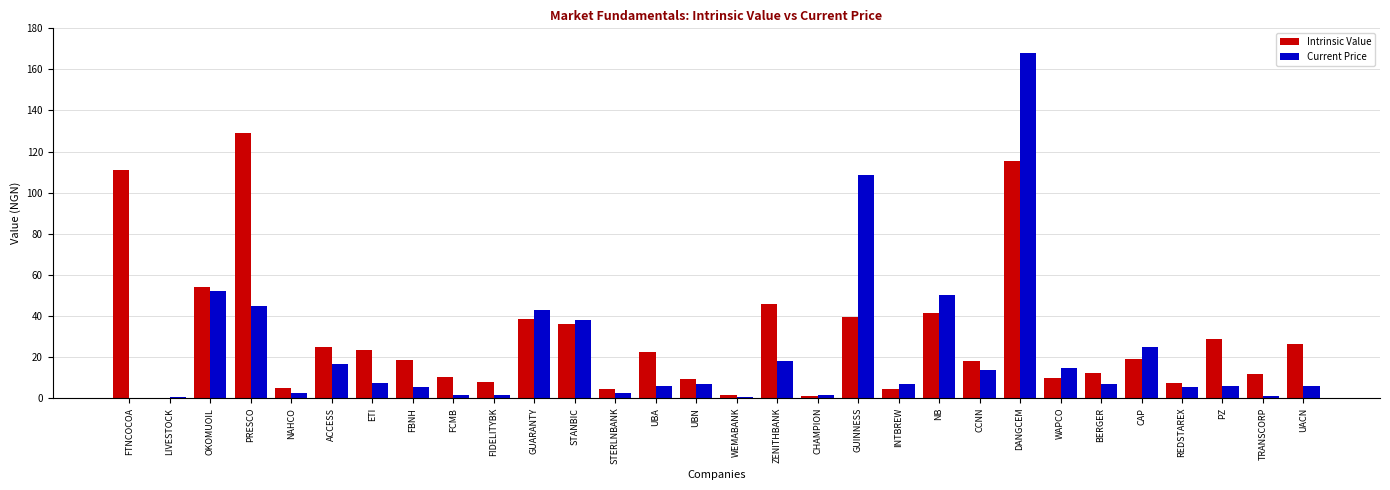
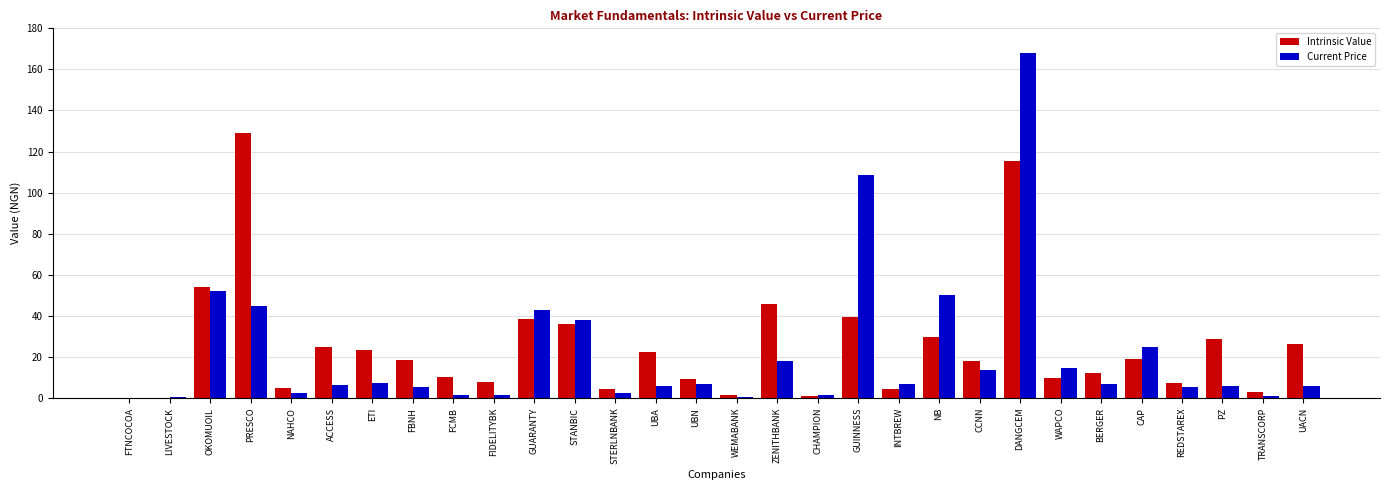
  {
    "Intrinsic Value": {
-     "FTNCOCOA": 111,
+     "FTNCOCOA": 0,
      "OKOMUOIL": 54,
      "PRESCO": 129,
      "NAHCO": 5,
      "ACCESS": 25,
      "ETI": 24,
      "FBNH": 18,
      "FCMB": 10,
      "FIDELITYBK": 8,
      "GUARANTY": 39,
      "STANBIC": 36,
      "STERLNBANK": 4,
      "UBA": 22,
      "UBN": 9,
      "WEMABANK": 1,
      "ZENITHBANK": 46,
      "GUINNESS": 39,
      "INTBREW": 4,
-     "NB": 41,
+     "NB": 30,
      "CCNN": 18,
      "DANGCEM": 115,
      "WAPCO": 10,
      "BERGER": 12,
      "CAP": 19,
      "REDSTAREX": 7,
      "PZ": 29,
-     "TRANSCORP": 12,
+     "TRANSCORP": 3,
      "UACN": 26
    },
    "Current Price": {
      "OKOMUOIL": 52,
      "PRESCO": 45,
      "NAHCO": 3,
-     "ACCESS": 17,
+     "ACCESS": 6,
      "ETI": 7,
      "FBNH": 5,
      "FCMB": 2,
      "FIDELITYBK": 2,
      "GUARANTY": 43,
      "STANBIC": 38,
      "STERLNBANK": 2,
      "UBA": 6,
      "UBN": 7,
      "ZENITHBANK": 18,
      "CHAMPION": 2,
      "GUINNESS": 109,
      "INTBREW": 7,
      "NB": 50,
      "CCNN": 13,
      "DANGCEM": 168,
      "WAPCO": 15,
      "BERGER": 7,
      "CAP": 25,
      "REDSTAREX": 5,
      "PZ": 6,
      "UACN": 6
    }
  }
